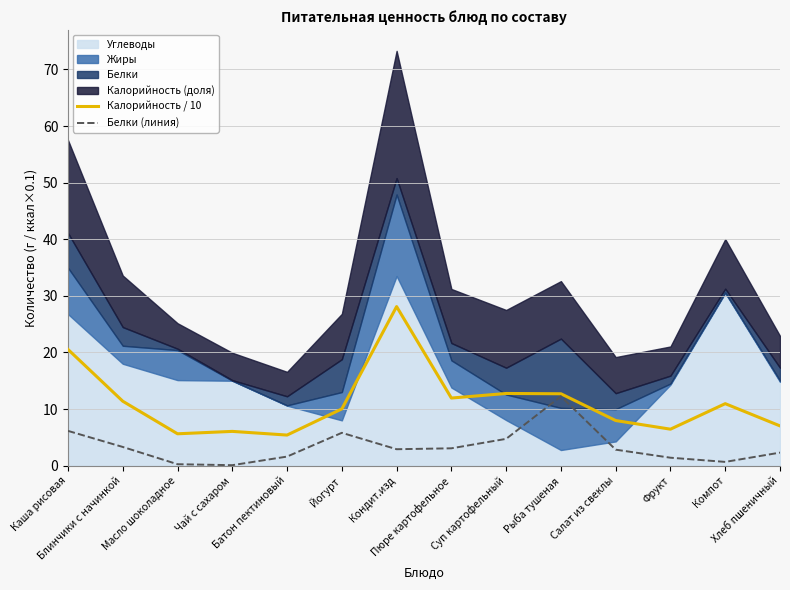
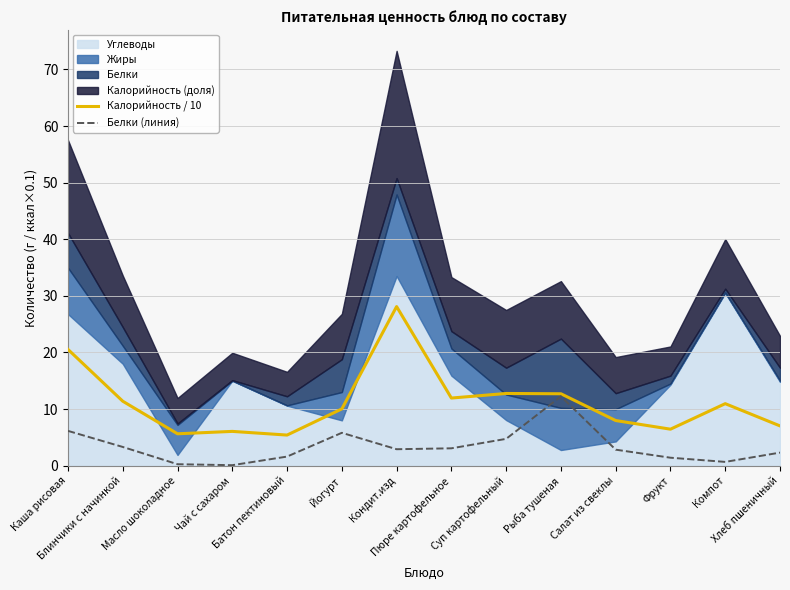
  {
    "Калорийность / 10": {
      "Каша рисовая": 21,
      "Блинчики с начинкой": 11,
      "Масло шоколадное": 6,
      "Чай с сахаром": 6,
      "Батон пектиновый": 5,
      "Йогурт": 10,
      "Кондит.изд": 28,
      "Пюре картофельное": 12,
      "Рыба тушеная": 13,
      "Салат из свеклы": 8,
      "Фрукт": 6,
      "Компот": 11,
      "Хлеб пшеничный": 7
    },
    "Углеводы": {
      "Каша рисовая": 27,
      "Блинчики с начинкой": 18,
-     "Масло шоколадное": 15,
+     "Масло шоколадное": 2,
      "Йогурт": 8,
      "Кондит.изд": 34,
-     "Пюре картофельное": 14,
+     "Пюре картофельное": 16,
      "Суп картофельный": 8,
      "Рыба тушеная": 3,
      "Салат из свеклы": 4
    },
    "Жиры": {
      "Каша рисовая": 8,
      "Блинчики с начинкой": 3,
      "Йогурт": 5,
      "Кондит.изд": 14,
      "Пюре картофельное": 5,
      "Рыба тушеная": 7,
      "Салат из свеклы": 6
    }
  }
